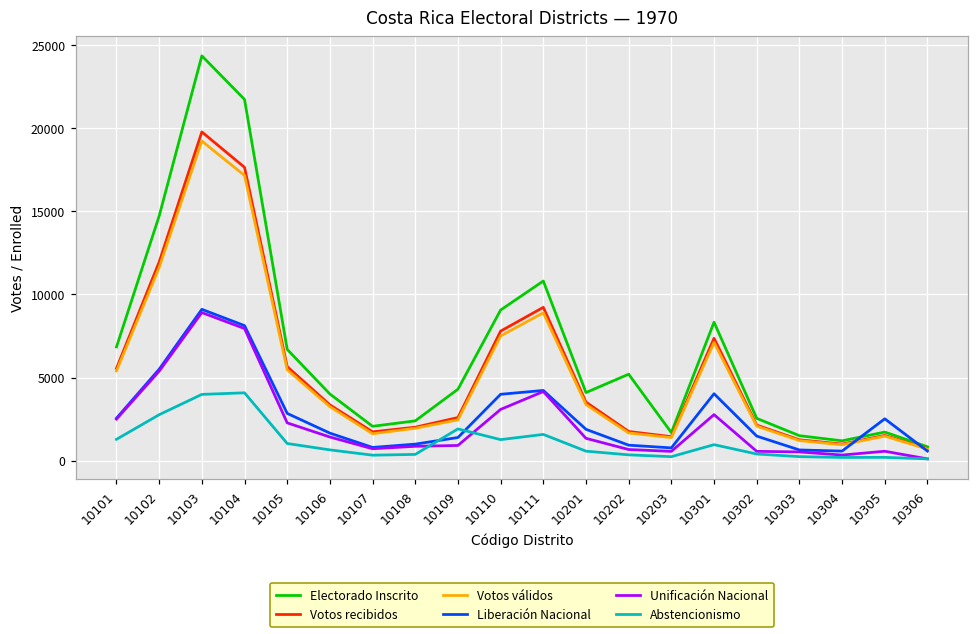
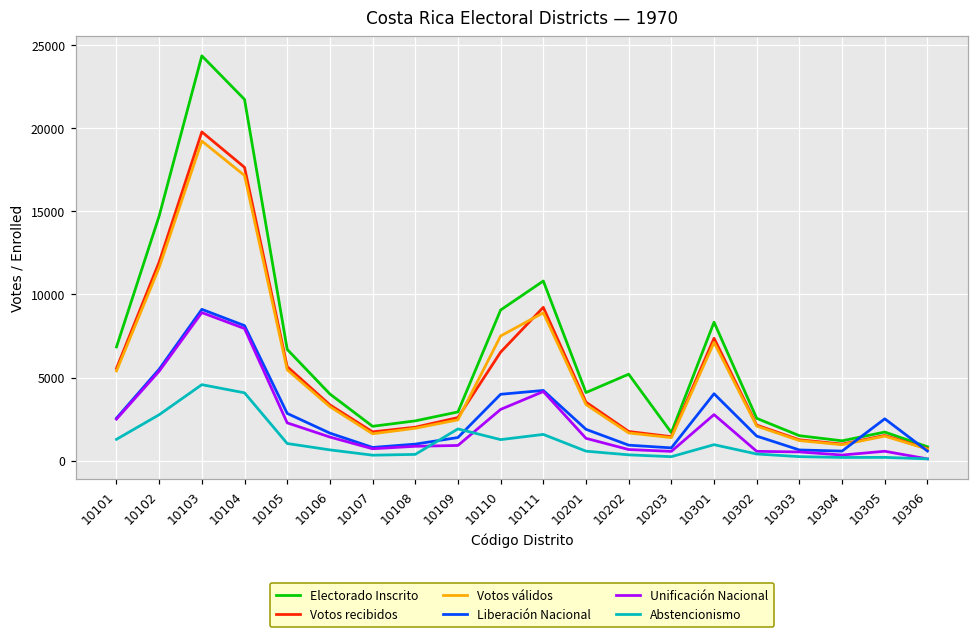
  {
    "Electorado Inscrito": {
      "10101": 6800,
      "10102": 14700,
      "10103": 24300,
      "10104": 21700,
      "10105": 6700,
      "10106": 4000,
      "10107": 2100,
      "10108": 2400,
-     "10109": 4300,
+     "10109": 2900,
      "10110": 9100,
      "10111": 10800,
      "10201": 4100,
      "10202": 5200,
      "10203": 1700,
      "10301": 8300,
      "10302": 2500,
      "10303": 1500,
      "10304": 1200,
      "10305": 1700
    },
    "Votos recibidos": {
      "10102": 11900,
      "10103": 19800,
      "10104": 17600,
      "10105": 5700,
-     "10110": 7800,
+     "10110": 6500,
      "10111": 9200,
      "10301": 7400
    },
    "Votos válidos": {
      "10102": 11600,
      "10103": 19200,
      "10104": 17200,
      "10105": 5500,
      "10110": 7500,
      "10111": 8900,
      "10301": 7100
    },
    "Liberación Nacional": {
      "10103": 9100,
      "10104": 8100,
      "10105": 2800,
      "10106": 1700,
      "10109": 1400,
      "10110": 4000,
      "10201": 1900,
      "10202": 900,
      "10203": 800,
      "10301": 4000,
      "10302": 1500,
      "10304": 600,
      "10305": 2500
    },
    "Unificación Nacional": {
      "10103": 8900,
      "10104": 7900,
      "10105": 2300,
      "10106": 1400,
      "10109": 900,
      "10110": 3100,
      "10201": 1300,
      "10202": 700,
      "10203": 600,
      "10301": 2800,
      "10305": 600
    },
    "Abstencionismo": {
      "10101": 1300,
      "10102": 2800,
-     "10103": 4000,
+     "10103": 4600,
      "10104": 4100,
      "10105": 1000,
      "10106": 700,
      "10107": 300,
      "10108": 400,
      "10109": 1900,
      "10110": 1300,
      "10111": 1600,
      "10201": 600,
      "10202": 400,
      "10203": 200,
      "10301": 1000,
      "10303": 200,
      "10305": 200
    }
  }
